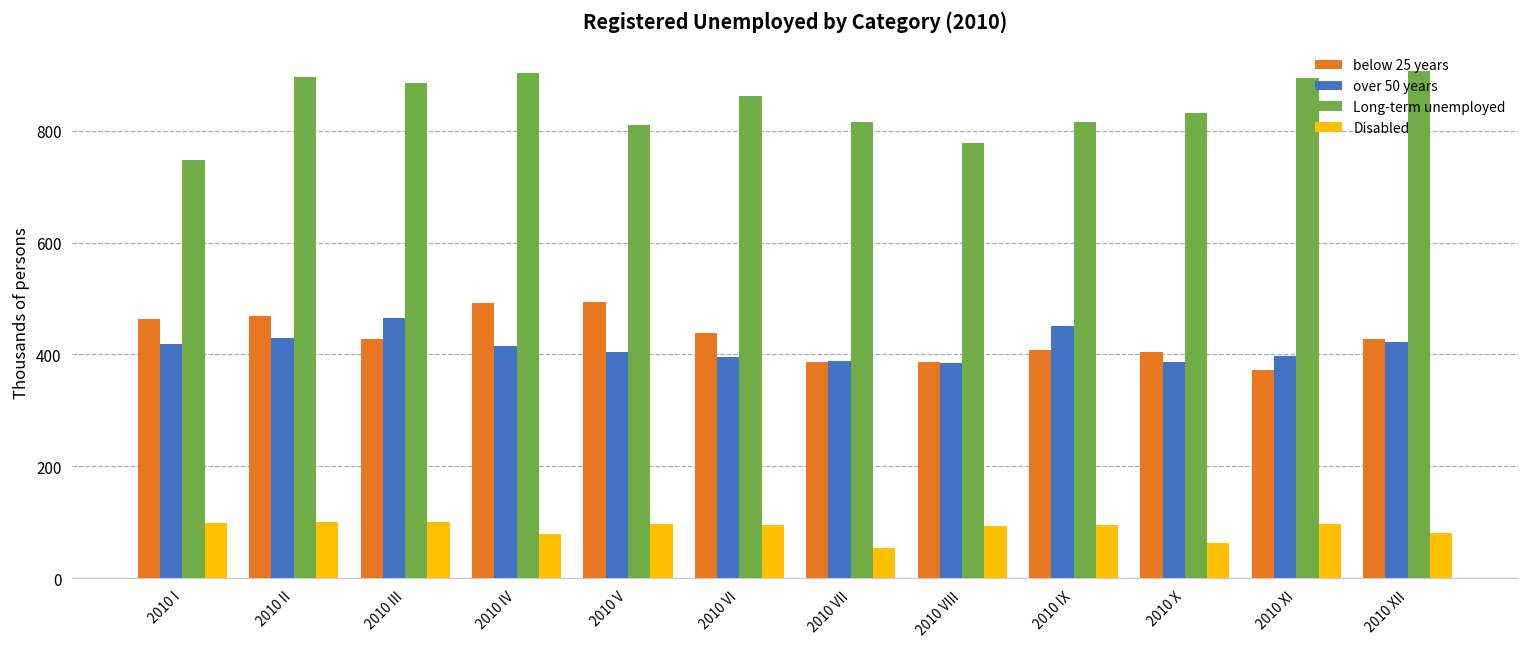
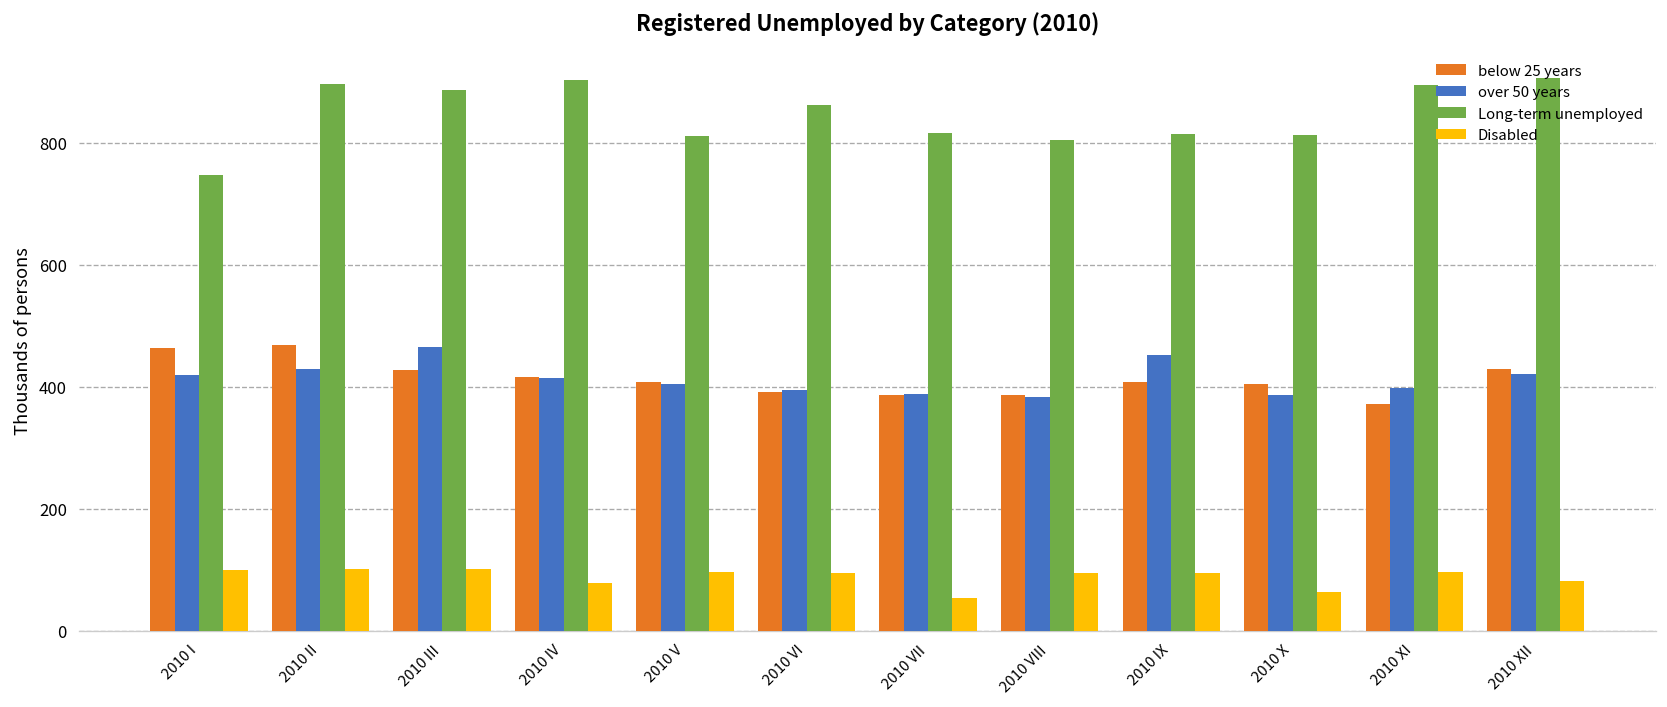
  {
    "below 25 years": {
      "2010 I": 460,
      "2010 II": 470,
      "2010 III": 430,
-     "2010 IV": 490,
-     "2010 V": 490,
-     "2010 VI": 440,
+     "2010 IV": 420,
+     "2010 V": 410,
+     "2010 VI": 390,
      "2010 VII": 390,
      "2010 VIII": 390,
      "2010 IX": 410,
      "2010 X": 400,
      "2010 XI": 370,
      "2010 XII": 430
    },
    "over 50 years": {
      "2010 I": 420,
      "2010 II": 430,
      "2010 III": 470,
      "2010 IV": 410,
      "2010 V": 400,
      "2010 VI": 400,
      "2010 VII": 390,
      "2010 VIII": 380,
      "2010 IX": 450,
      "2010 X": 390,
      "2010 XI": 400,
      "2010 XII": 420
    },
    "Long-term unemployed": {
      "2010 I": 750,
      "2010 II": 900,
      "2010 III": 890,
      "2010 IV": 900,
      "2010 V": 810,
      "2010 VI": 860,
      "2010 VII": 820,
-     "2010 VIII": 780,
+     "2010 VIII": 800,
      "2010 IX": 820,
-     "2010 X": 830,
+     "2010 X": 810,
      "2010 XI": 890,
      "2010 XII": 910
    },
    "Disabled": {
      "2010 I": 100,
      "2010 II": 100,
      "2010 III": 100,
      "2010 IV": 80,
      "2010 V": 100,
      "2010 VI": 100,
      "2010 VII": 50,
      "2010 VIII": 90,
      "2010 IX": 90,
      "2010 X": 60,
      "2010 XI": 100,
      "2010 XII": 80
    }
  }
